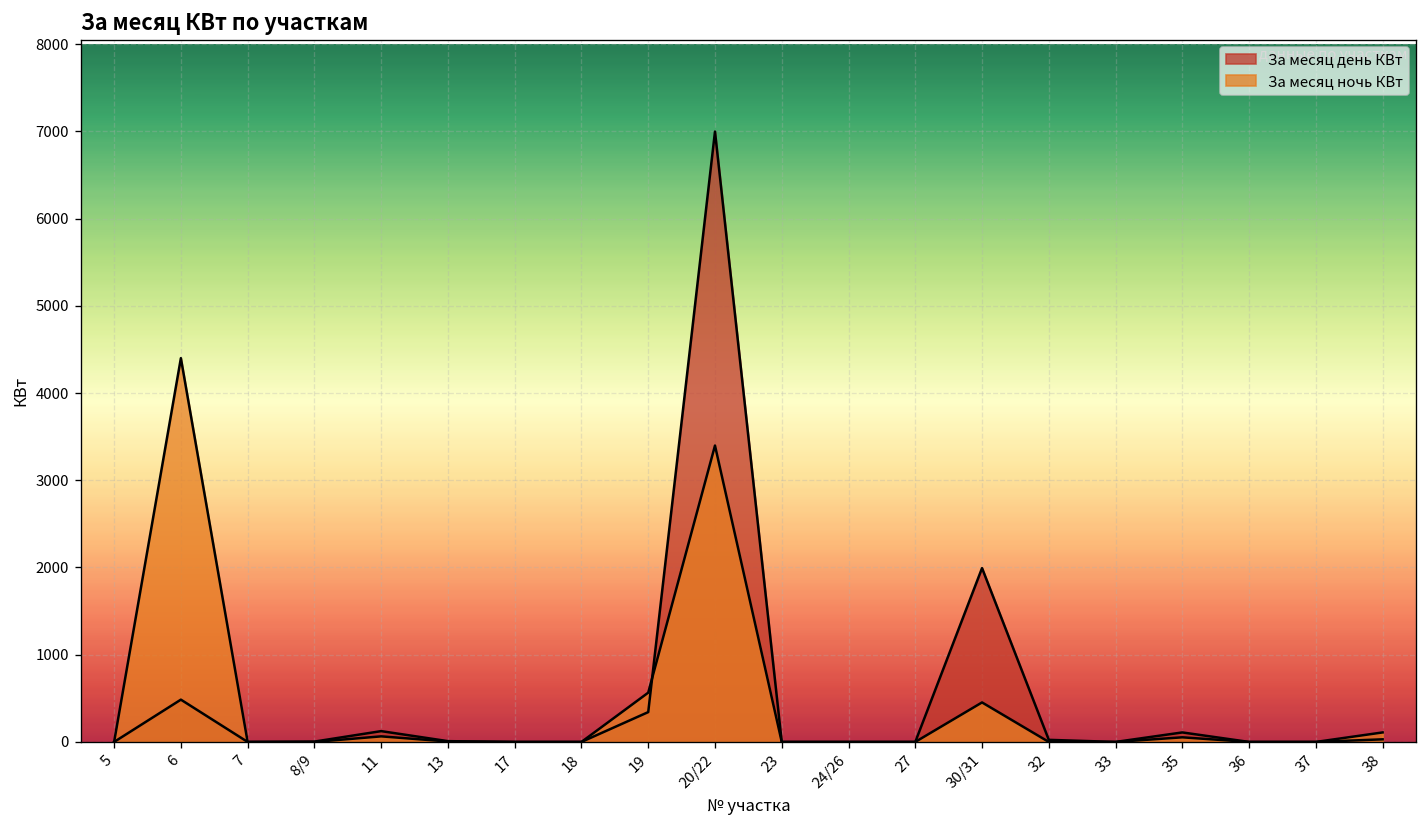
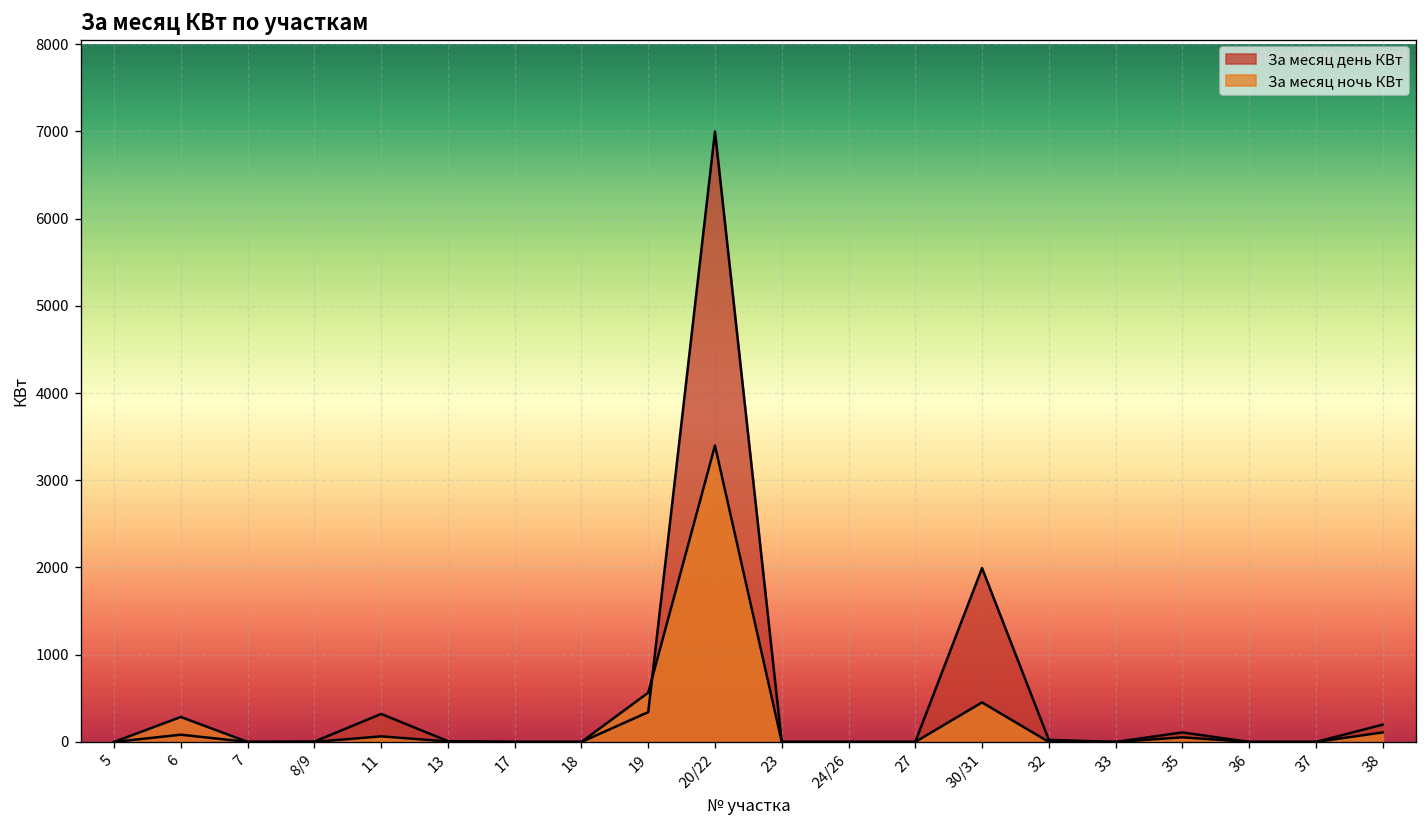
  {
    "За месяц день КВт": {
-     "6": 500,
-     "11": 100,
+     "6": 100,
+     "11": 300,
      "19": 300,
      "20/22": 7000,
      "30/31": 2000,
      "35": 100,
-     "38": 0
+     "38": 200
    },
    "За месяц ночь КВт": {
-     "6": 4400,
+     "6": 300,
      "11": 100,
      "19": 600,
      "20/22": 3400,
      "30/31": 500,
      "35": 100,
      "38": 100
    }
  }
